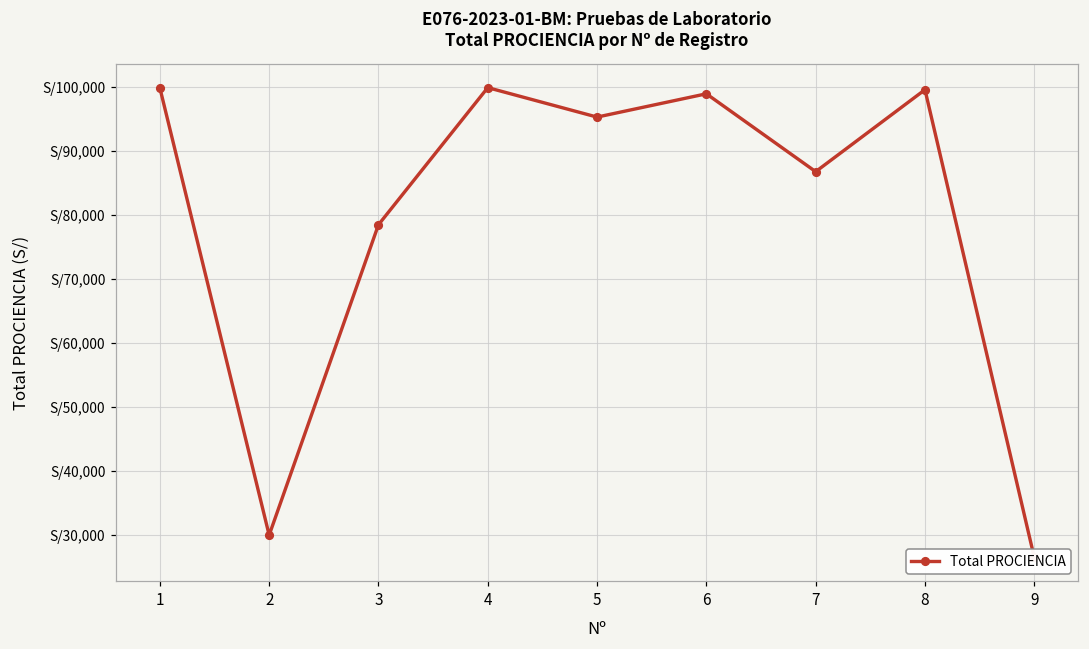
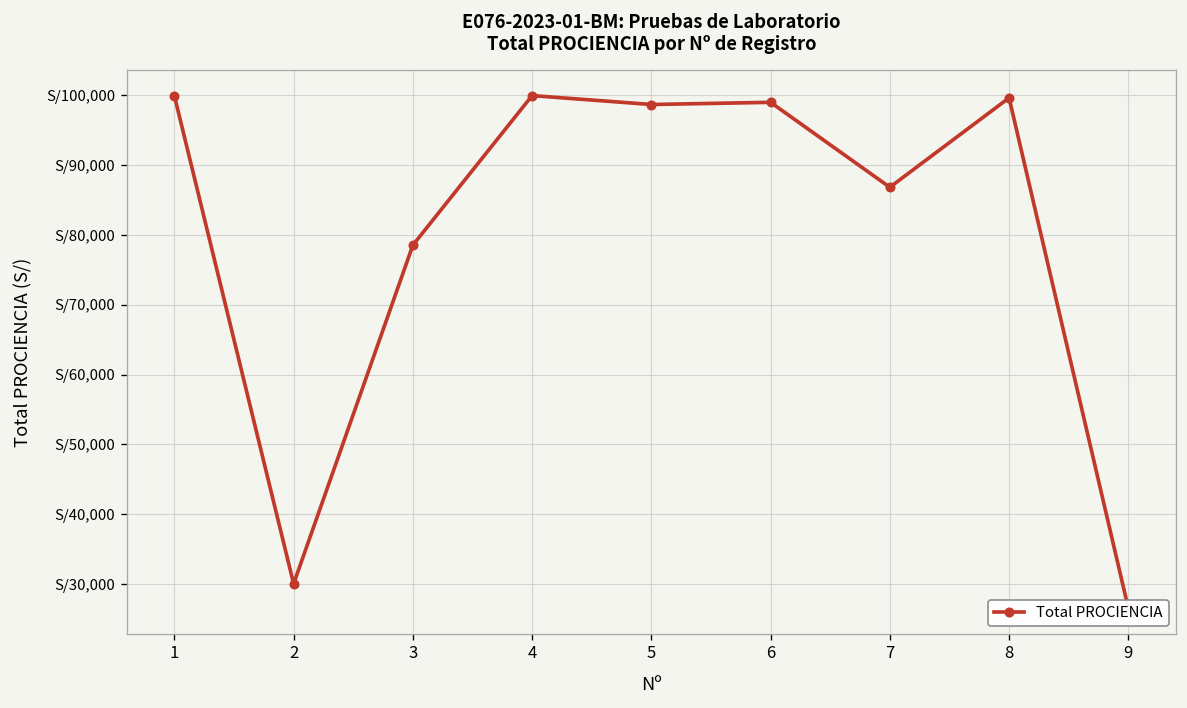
  {
    "1": "S/100,000",
    "2": "S/30,000",
    "3": "S/79,000",
    "4": "S/100,000",
-   "5": "S/95,000",
+   "5": "S/99,000",
    "6": "S/99,000",
    "7": "S/87,000",
    "8": "S/100,000"
  }
